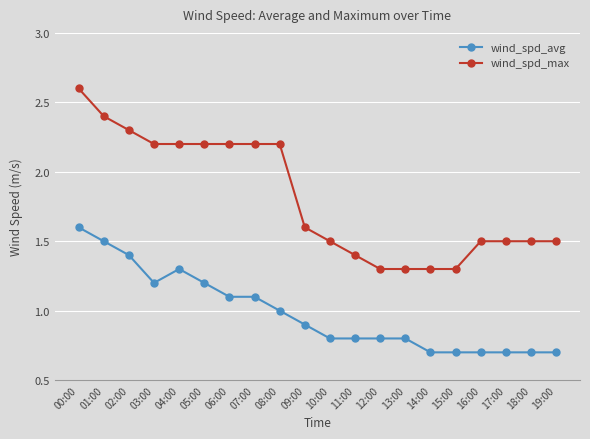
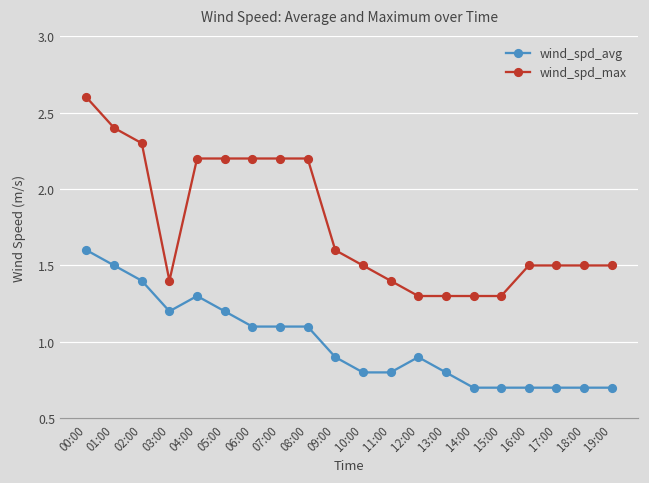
  {
    "wind_spd_avg": {
      "00:00": 1.6,
      "01:00": 1.5,
      "02:00": 1.4,
      "03:00": 1.2,
      "04:00": 1.3,
      "05:00": 1.2,
      "06:00": 1.1,
      "07:00": 1.1,
-     "08:00": 1.0,
+     "08:00": 1.1,
      "09:00": 0.9,
      "10:00": 0.8,
      "11:00": 0.8,
-     "12:00": 0.8,
+     "12:00": 0.9,
      "13:00": 0.8,
      "14:00": 0.7,
      "15:00": 0.7,
      "16:00": 0.7,
      "17:00": 0.7,
      "18:00": 0.7,
      "19:00": 0.7
    },
    "wind_spd_max": {
      "00:00": 2.6,
      "01:00": 2.4,
      "02:00": 2.3,
-     "03:00": 2.2,
+     "03:00": 1.4,
      "04:00": 2.2,
      "05:00": 2.2,
      "06:00": 2.2,
      "07:00": 2.2,
      "08:00": 2.2,
      "09:00": 1.6,
      "10:00": 1.5,
      "11:00": 1.4,
      "12:00": 1.3,
      "13:00": 1.3,
      "14:00": 1.3,
      "15:00": 1.3,
      "16:00": 1.5,
      "17:00": 1.5,
      "18:00": 1.5,
      "19:00": 1.5
    }
  }
